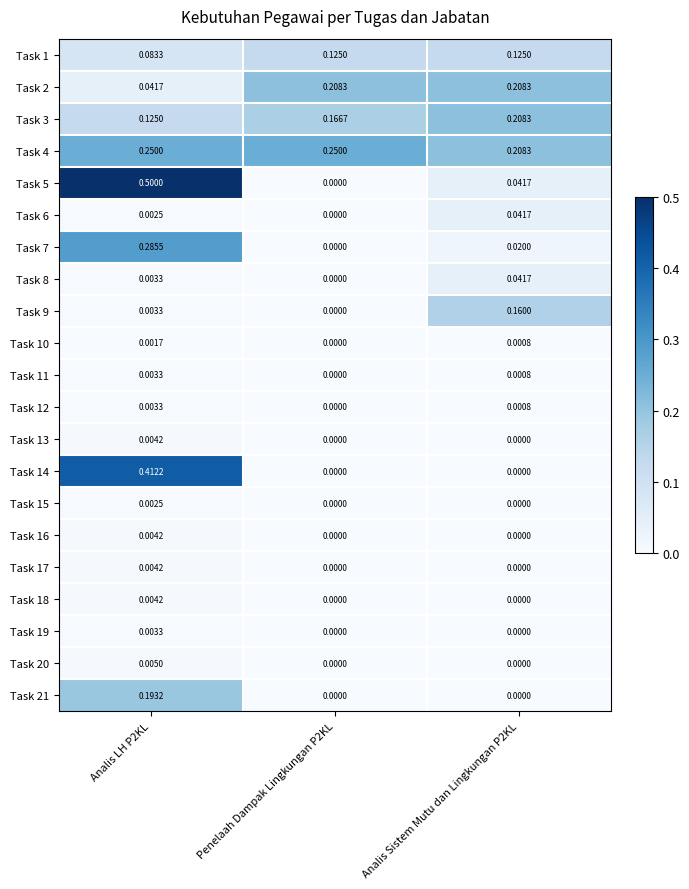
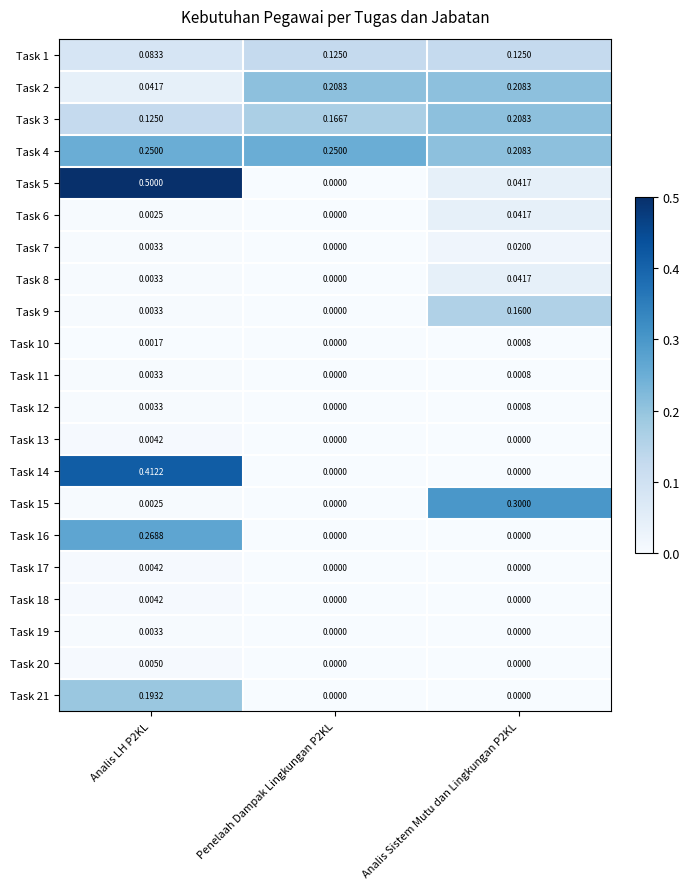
  {
    "Task 1": {
      "Analis LH P2KL": 0.0833,
      "Penelaah Dampak Lingkungan P2KL": 0.1250,
      "Analis Sistem Mutu dan Lingkungan P2KL": 0.1250
    },
    "Task 2": {
      "Analis LH P2KL": 0.0417,
      "Penelaah Dampak Lingkungan P2KL": 0.2083,
      "Analis Sistem Mutu dan Lingkungan P2KL": 0.2083
    },
    "Task 3": {
      "Analis LH P2KL": 0.1250,
      "Penelaah Dampak Lingkungan P2KL": 0.1667,
      "Analis Sistem Mutu dan Lingkungan P2KL": 0.2083
    },
    "Task 4": {
      "Analis LH P2KL": 0.2500,
      "Penelaah Dampak Lingkungan P2KL": 0.2500,
      "Analis Sistem Mutu dan Lingkungan P2KL": 0.2083
    },
    "Task 5": {
      "Analis LH P2KL": 0.5000,
      "Penelaah Dampak Lingkungan P2KL": 0.0000,
      "Analis Sistem Mutu dan Lingkungan P2KL": 0.0417
    },
    "Task 6": {
      "Analis LH P2KL": 0.0025,
      "Penelaah Dampak Lingkungan P2KL": 0.0000,
      "Analis Sistem Mutu dan Lingkungan P2KL": 0.0417
    },
    "Task 7": {
-     "Analis LH P2KL": 0.2855,
+     "Analis LH P2KL": 0.0033,
      "Penelaah Dampak Lingkungan P2KL": 0.0000,
      "Analis Sistem Mutu dan Lingkungan P2KL": 0.0200
    },
    "Task 8": {
      "Analis LH P2KL": 0.0033,
      "Penelaah Dampak Lingkungan P2KL": 0.0000,
      "Analis Sistem Mutu dan Lingkungan P2KL": 0.0417
    },
    "Task 9": {
      "Analis LH P2KL": 0.0033,
      "Penelaah Dampak Lingkungan P2KL": 0.0000,
      "Analis Sistem Mutu dan Lingkungan P2KL": 0.1600
    },
    "Task 10": {
      "Analis LH P2KL": 0.0017,
      "Penelaah Dampak Lingkungan P2KL": 0.0000,
      "Analis Sistem Mutu dan Lingkungan P2KL": 0.0008
    },
    "Task 11": {
      "Analis LH P2KL": 0.0033,
      "Penelaah Dampak Lingkungan P2KL": 0.0000,
      "Analis Sistem Mutu dan Lingkungan P2KL": 0.0008
    },
    "Task 12": {
      "Analis LH P2KL": 0.0033,
      "Penelaah Dampak Lingkungan P2KL": 0.0000,
      "Analis Sistem Mutu dan Lingkungan P2KL": 0.0008
    },
    "Task 13": {
      "Analis LH P2KL": 0.0042,
      "Penelaah Dampak Lingkungan P2KL": 0.0000,
      "Analis Sistem Mutu dan Lingkungan P2KL": 0.0000
    },
    "Task 14": {
      "Analis LH P2KL": 0.4122,
      "Penelaah Dampak Lingkungan P2KL": 0.0000,
      "Analis Sistem Mutu dan Lingkungan P2KL": 0.0000
    },
    "Task 15": {
      "Analis LH P2KL": 0.0025,
      "Penelaah Dampak Lingkungan P2KL": 0.0000,
-     "Analis Sistem Mutu dan Lingkungan P2KL": 0.0000
+     "Analis Sistem Mutu dan Lingkungan P2KL": 0.3000
    },
    "Task 16": {
-     "Analis LH P2KL": 0.0042,
+     "Analis LH P2KL": 0.2688,
      "Penelaah Dampak Lingkungan P2KL": 0.0000,
      "Analis Sistem Mutu dan Lingkungan P2KL": 0.0000
    },
    "Task 17": {
      "Analis LH P2KL": 0.0042,
      "Penelaah Dampak Lingkungan P2KL": 0.0000,
      "Analis Sistem Mutu dan Lingkungan P2KL": 0.0000
    },
    "Task 18": {
      "Analis LH P2KL": 0.0042,
      "Penelaah Dampak Lingkungan P2KL": 0.0000,
      "Analis Sistem Mutu dan Lingkungan P2KL": 0.0000
    },
    "Task 19": {
      "Analis LH P2KL": 0.0033,
      "Penelaah Dampak Lingkungan P2KL": 0.0000,
      "Analis Sistem Mutu dan Lingkungan P2KL": 0.0000
    },
    "Task 20": {
      "Analis LH P2KL": 0.0050,
      "Penelaah Dampak Lingkungan P2KL": 0.0000,
      "Analis Sistem Mutu dan Lingkungan P2KL": 0.0000
    },
    "Task 21": {
      "Analis LH P2KL": 0.1932,
      "Penelaah Dampak Lingkungan P2KL": 0.0000,
      "Analis Sistem Mutu dan Lingkungan P2KL": 0.0000
    }
  }
